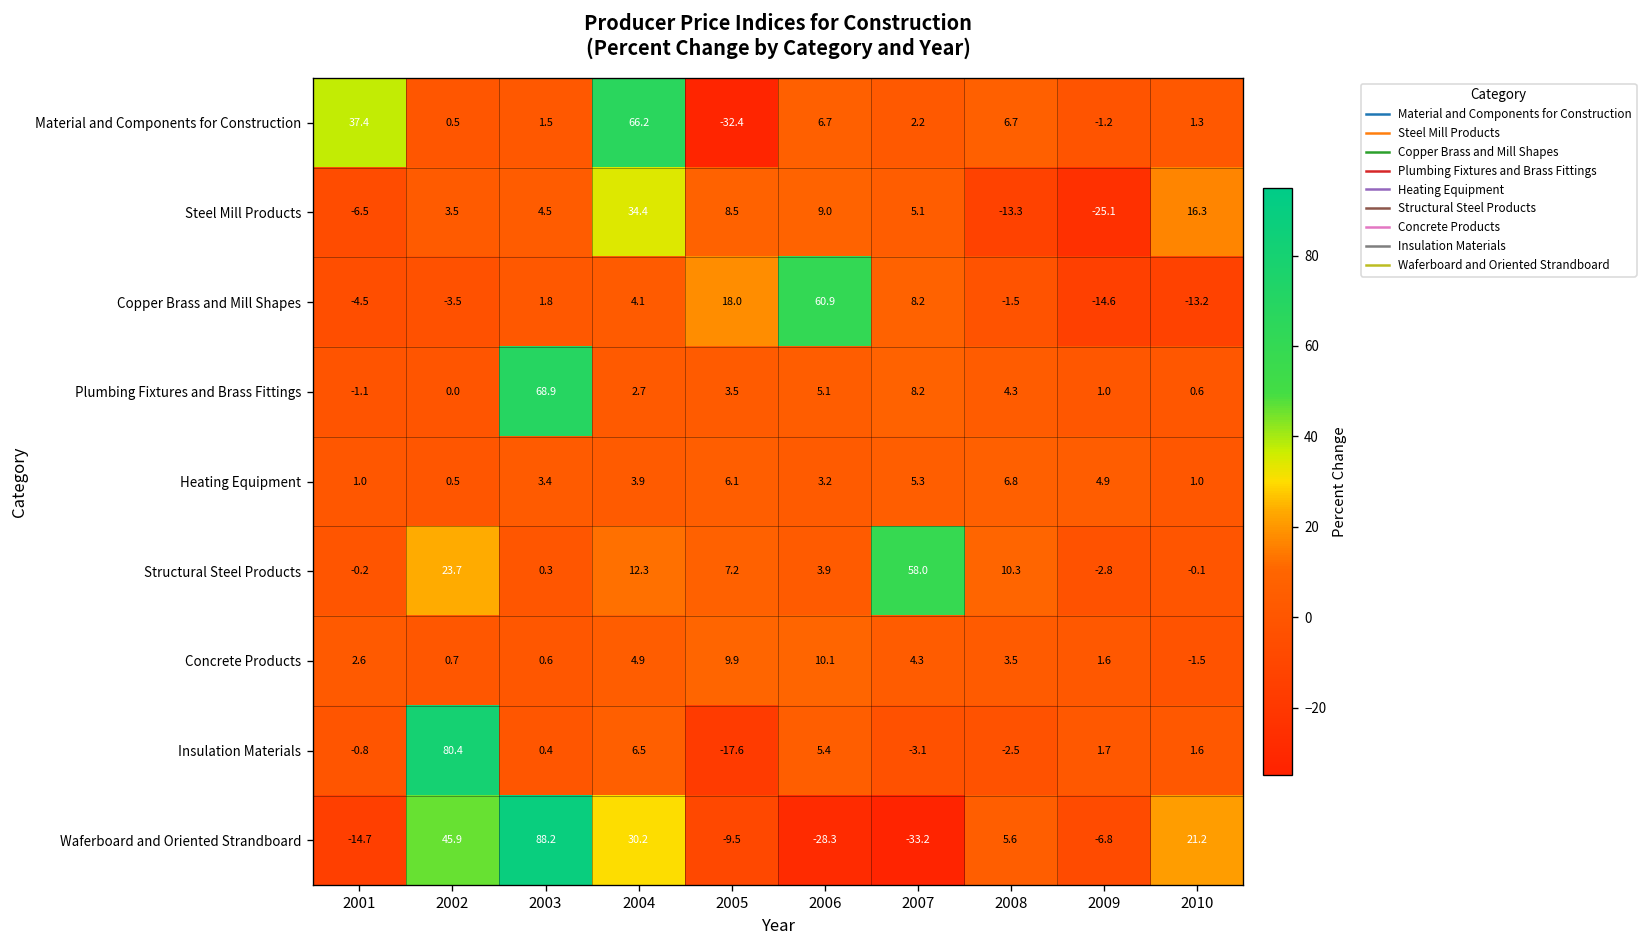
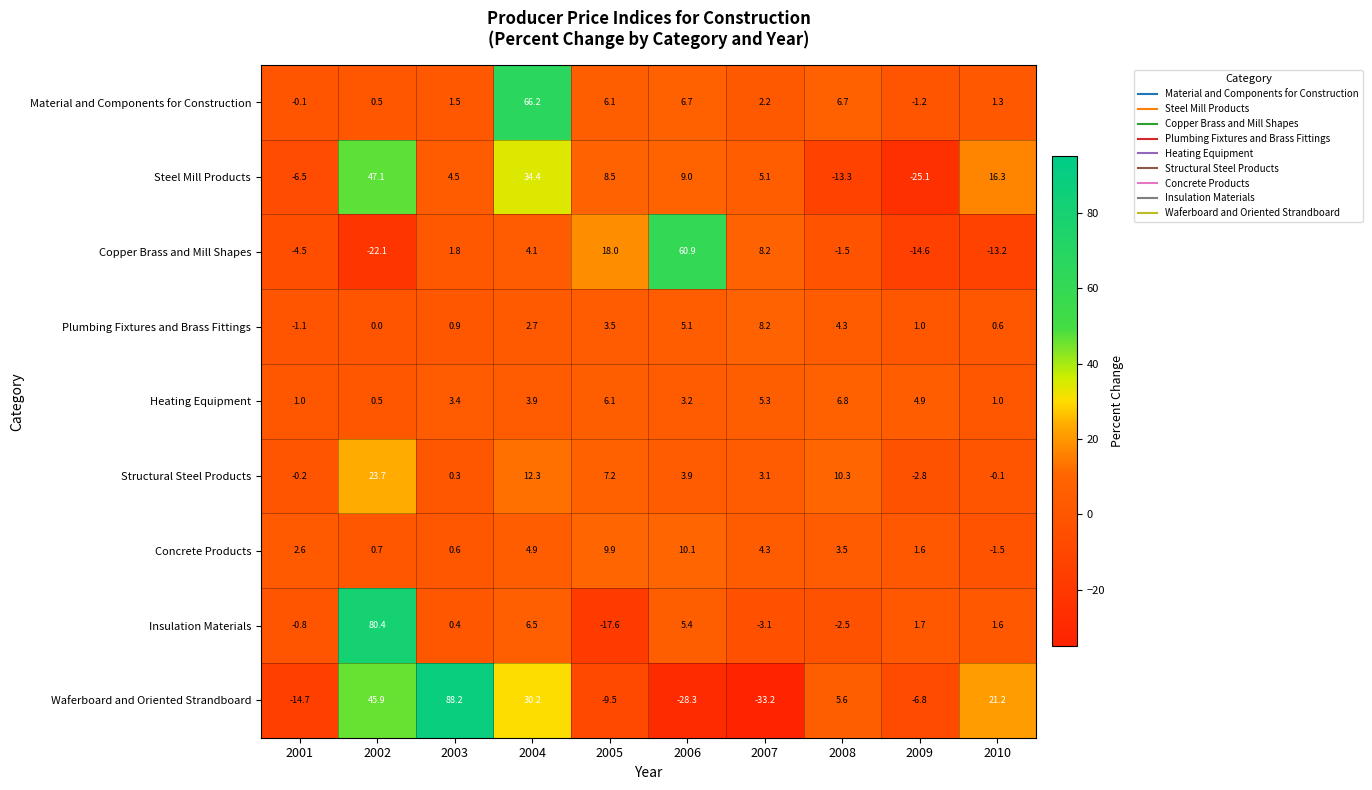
  {
    "Material and Components for Construction": {
-     "2001": 37.4,
+     "2001": -0.1,
      "2002": 0.5,
      "2003": 1.5,
      "2004": 66.2,
-     "2005": -32.4,
+     "2005": 6.1,
      "2006": 6.7,
      "2007": 2.2,
      "2008": 6.7,
      "2009": -1.2,
      "2010": 1.3
    },
    "Steel Mill Products": {
      "2001": -6.5,
-     "2002": 3.5,
+     "2002": 47.1,
      "2003": 4.5,
      "2004": 34.4,
      "2005": 8.5,
      "2006": 9.0,
      "2007": 5.1,
      "2008": -13.3,
      "2009": -25.1,
      "2010": 16.3
    },
    "Copper Brass and Mill Shapes": {
      "2001": -4.5,
-     "2002": -3.5,
+     "2002": -22.1,
      "2003": 1.8,
      "2004": 4.1,
      "2005": 18.0,
      "2006": 60.9,
      "2007": 8.2,
      "2008": -1.5,
      "2009": -14.6,
      "2010": -13.2
    },
    "Plumbing Fixtures and Brass Fittings": {
      "2001": -1.1,
      "2002": 0.0,
-     "2003": 68.9,
+     "2003": 0.9,
      "2004": 2.7,
      "2005": 3.5,
      "2006": 5.1,
      "2007": 8.2,
      "2008": 4.3,
      "2009": 1.0,
      "2010": 0.6
    },
    "Heating Equipment": {
      "2001": 1.0,
      "2002": 0.5,
      "2003": 3.4,
      "2004": 3.9,
      "2005": 6.1,
      "2006": 3.2,
      "2007": 5.3,
      "2008": 6.8,
      "2009": 4.9,
      "2010": 1.0
    },
    "Structural Steel Products": {
      "2001": -0.2,
      "2002": 23.7,
      "2003": 0.3,
      "2004": 12.3,
      "2005": 7.2,
      "2006": 3.9,
-     "2007": 58.0,
+     "2007": 3.1,
      "2008": 10.3,
      "2009": -2.8,
      "2010": -0.1
    },
    "Concrete Products": {
      "2001": 2.6,
      "2002": 0.7,
      "2003": 0.6,
      "2004": 4.9,
      "2005": 9.9,
      "2006": 10.1,
      "2007": 4.3,
      "2008": 3.5,
      "2009": 1.6,
      "2010": -1.5
    },
    "Insulation Materials": {
      "2001": -0.8,
      "2002": 80.4,
      "2003": 0.4,
      "2004": 6.5,
      "2005": -17.6,
      "2006": 5.4,
      "2007": -3.1,
      "2008": -2.5,
      "2009": 1.7,
      "2010": 1.6
    },
    "Waferboard and Oriented Strandboard": {
      "2001": -14.7,
      "2002": 45.9,
      "2003": 88.2,
      "2004": 30.2,
      "2005": -9.5,
      "2006": -28.3,
      "2007": -33.2,
      "2008": 5.6,
      "2009": -6.8,
      "2010": 21.2
    }
  }
